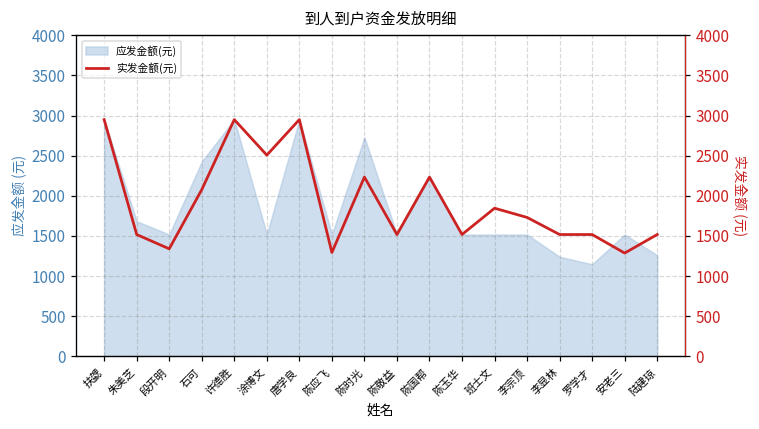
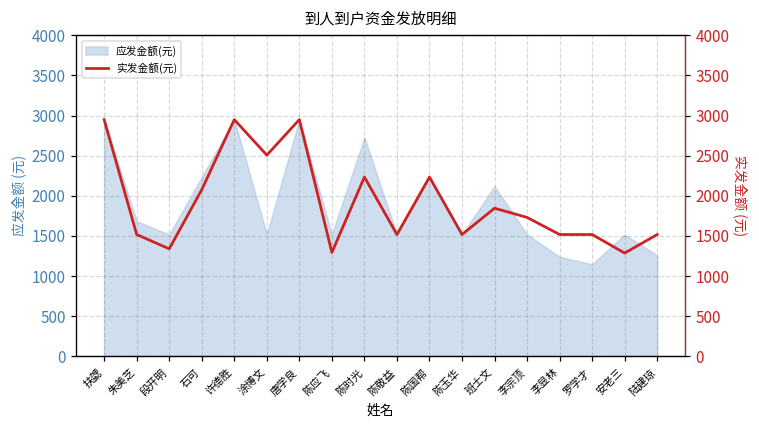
  {
    "应发金额(元)": {
      "扶勰": 3000,
      "朱美芝": 1700,
      "段开明": 1500,
-     "石可": 2400,
+     "石可": 2200,
      "许德胜": 3000,
      "涂博文": 1500,
      "唐学良": 3000,
      "陈应飞": 1500,
      "陈时光": 2700,
      "陈敬益": 1500,
      "陈国帮": 2200,
      "陈玉华": 1500,
-     "班士文": 1500,
+     "班士文": 2100,
      "李宗顶": 1500,
      "李显林": 1200,
      "罗学才": 1100,
      "安老三": 1500,
      "陆建琼": 1300
    },
    "实发金额(元)": {
      "扶勰": 3000,
      "朱美芝": 1500,
      "段开明": 1300,
      "石可": 2100,
      "许德胜": 3000,
      "涂博文": 2500,
      "唐学良": 3000,
      "陈应飞": 1300,
      "陈时光": 2200,
      "陈敬益": 1500,
      "陈国帮": 2200,
      "陈玉华": 1500,
      "班士文": 1800,
      "李宗顶": 1700,
      "李显林": 1500,
      "罗学才": 1500,
      "安老三": 1300,
      "陆建琼": 1500
    }
  }
